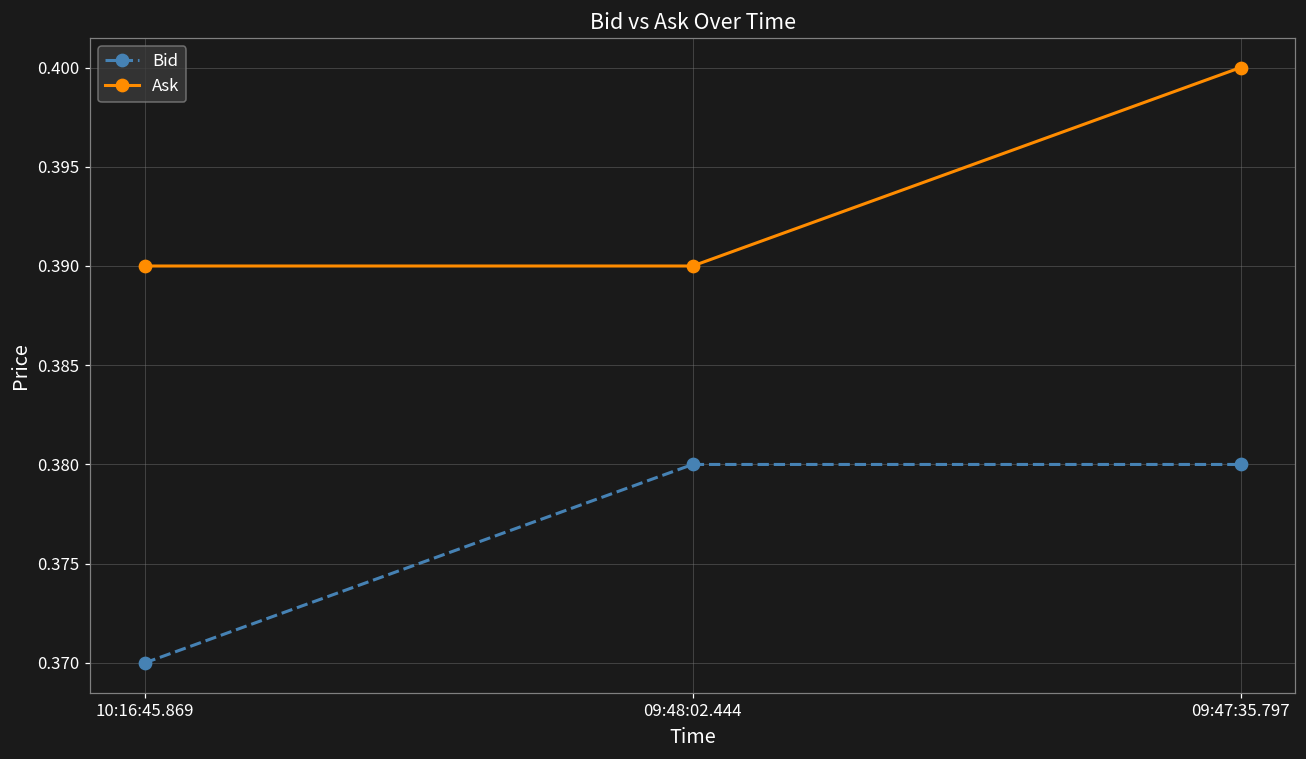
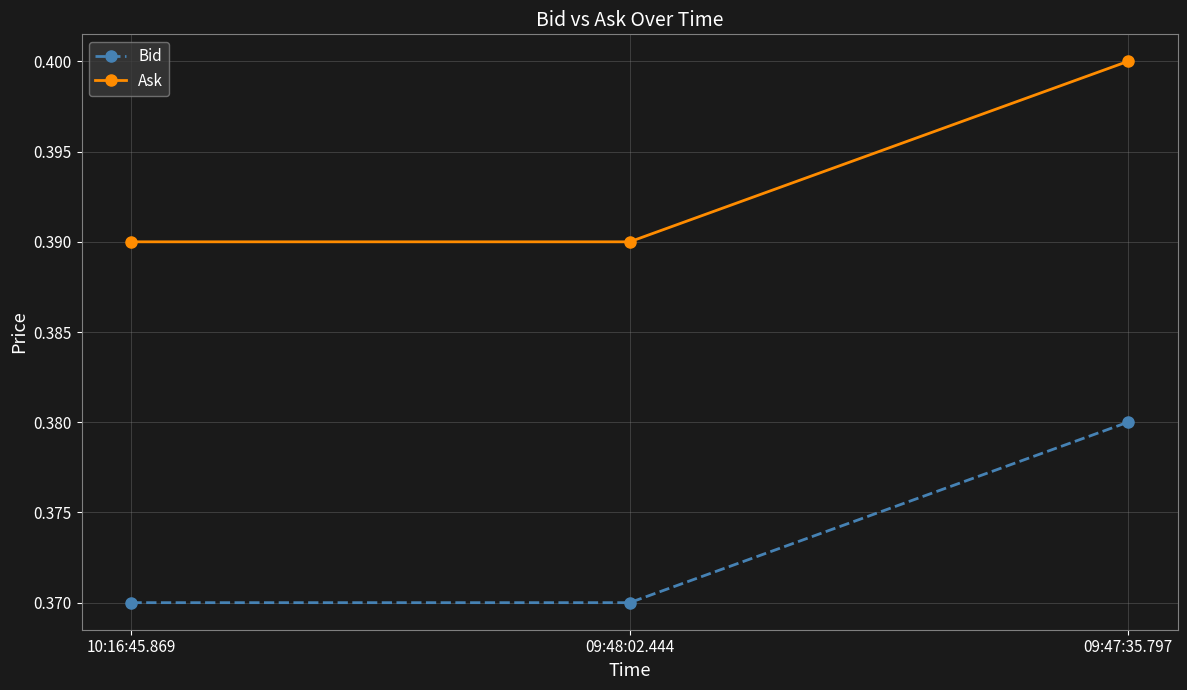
  {
    "Bid": {
      "10:16:45.869": 0.37,
-     "09:48:02.444": 0.38,
+     "09:48:02.444": 0.37,
      "09:47:35.797": 0.38
    },
    "Ask": {
      "10:16:45.869": 0.39,
      "09:48:02.444": 0.39,
      "09:47:35.797": 0.40
    }
  }
